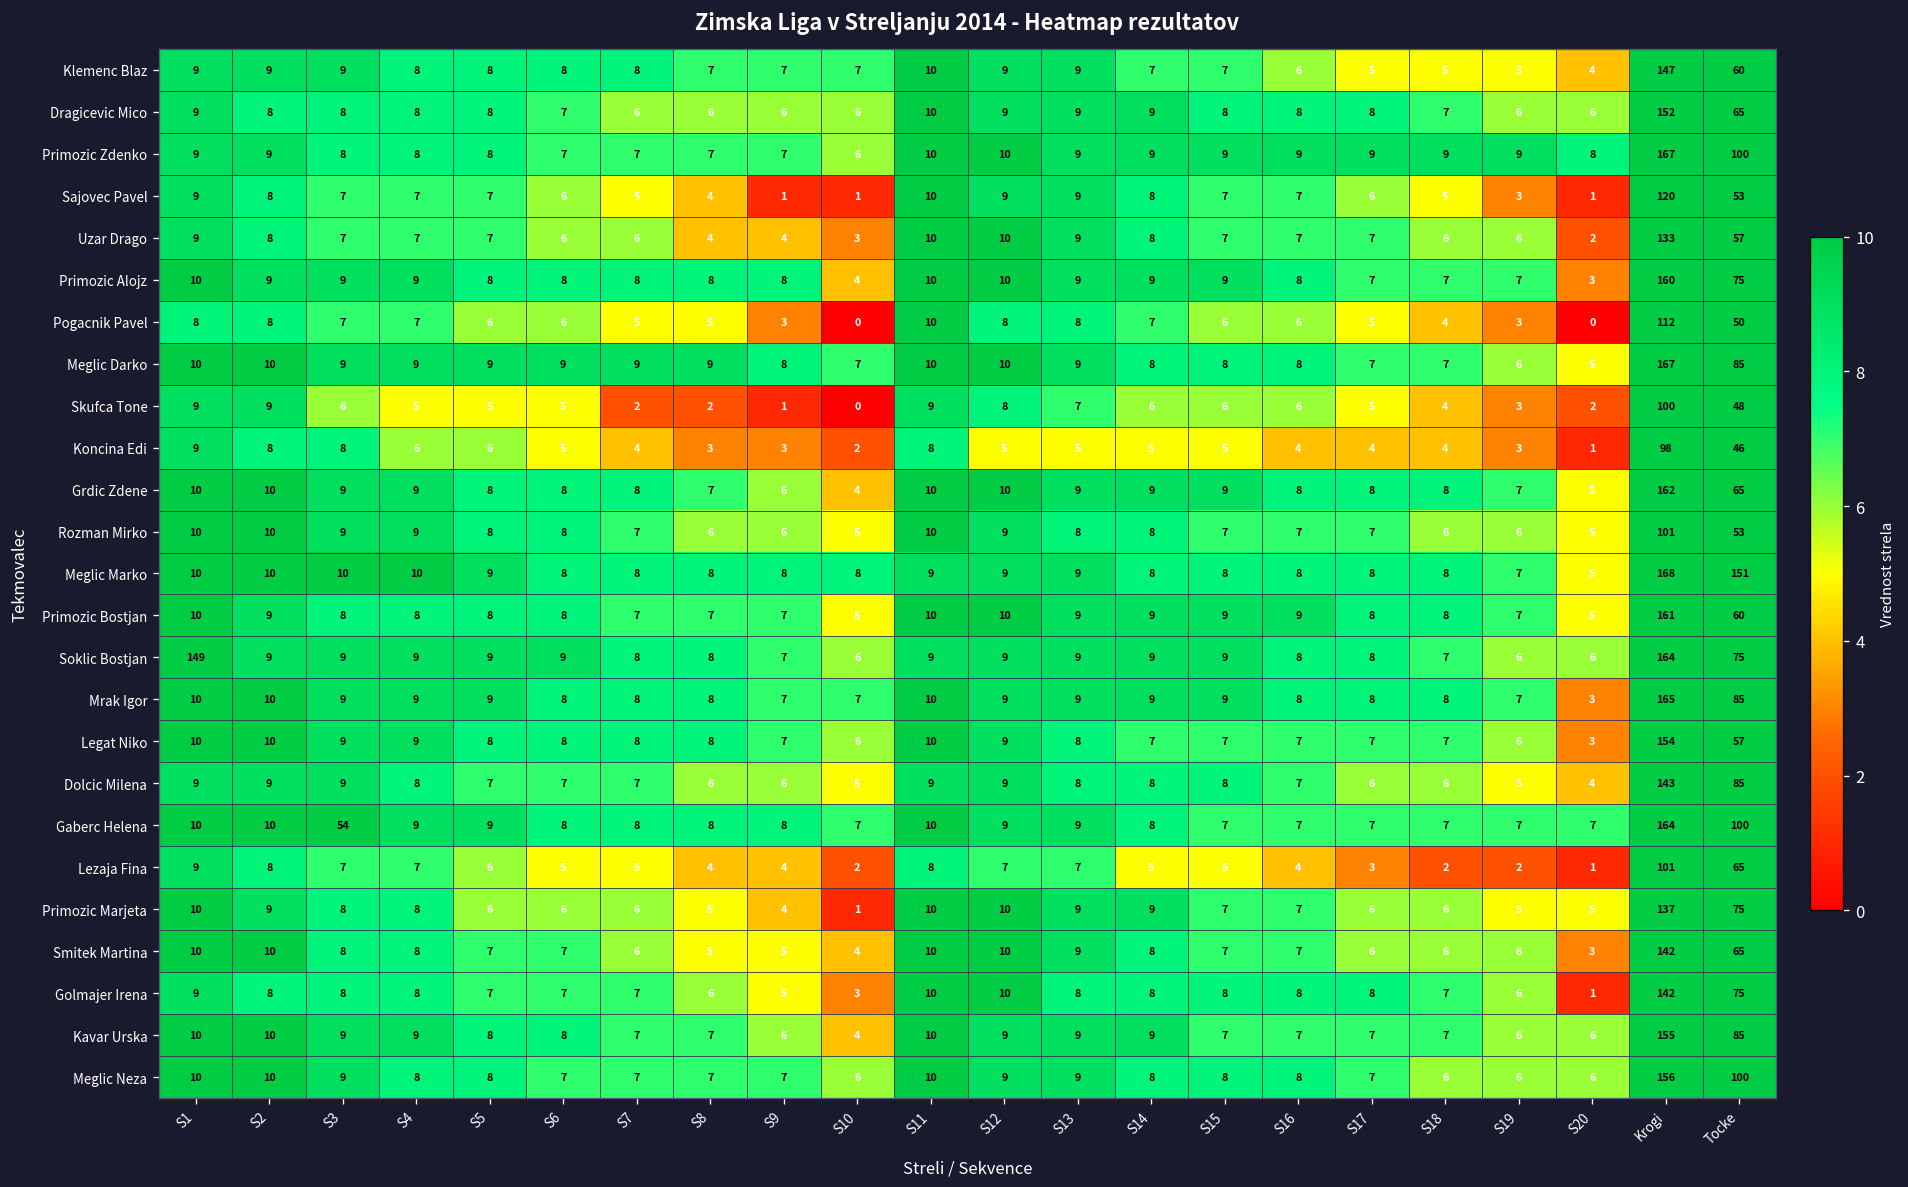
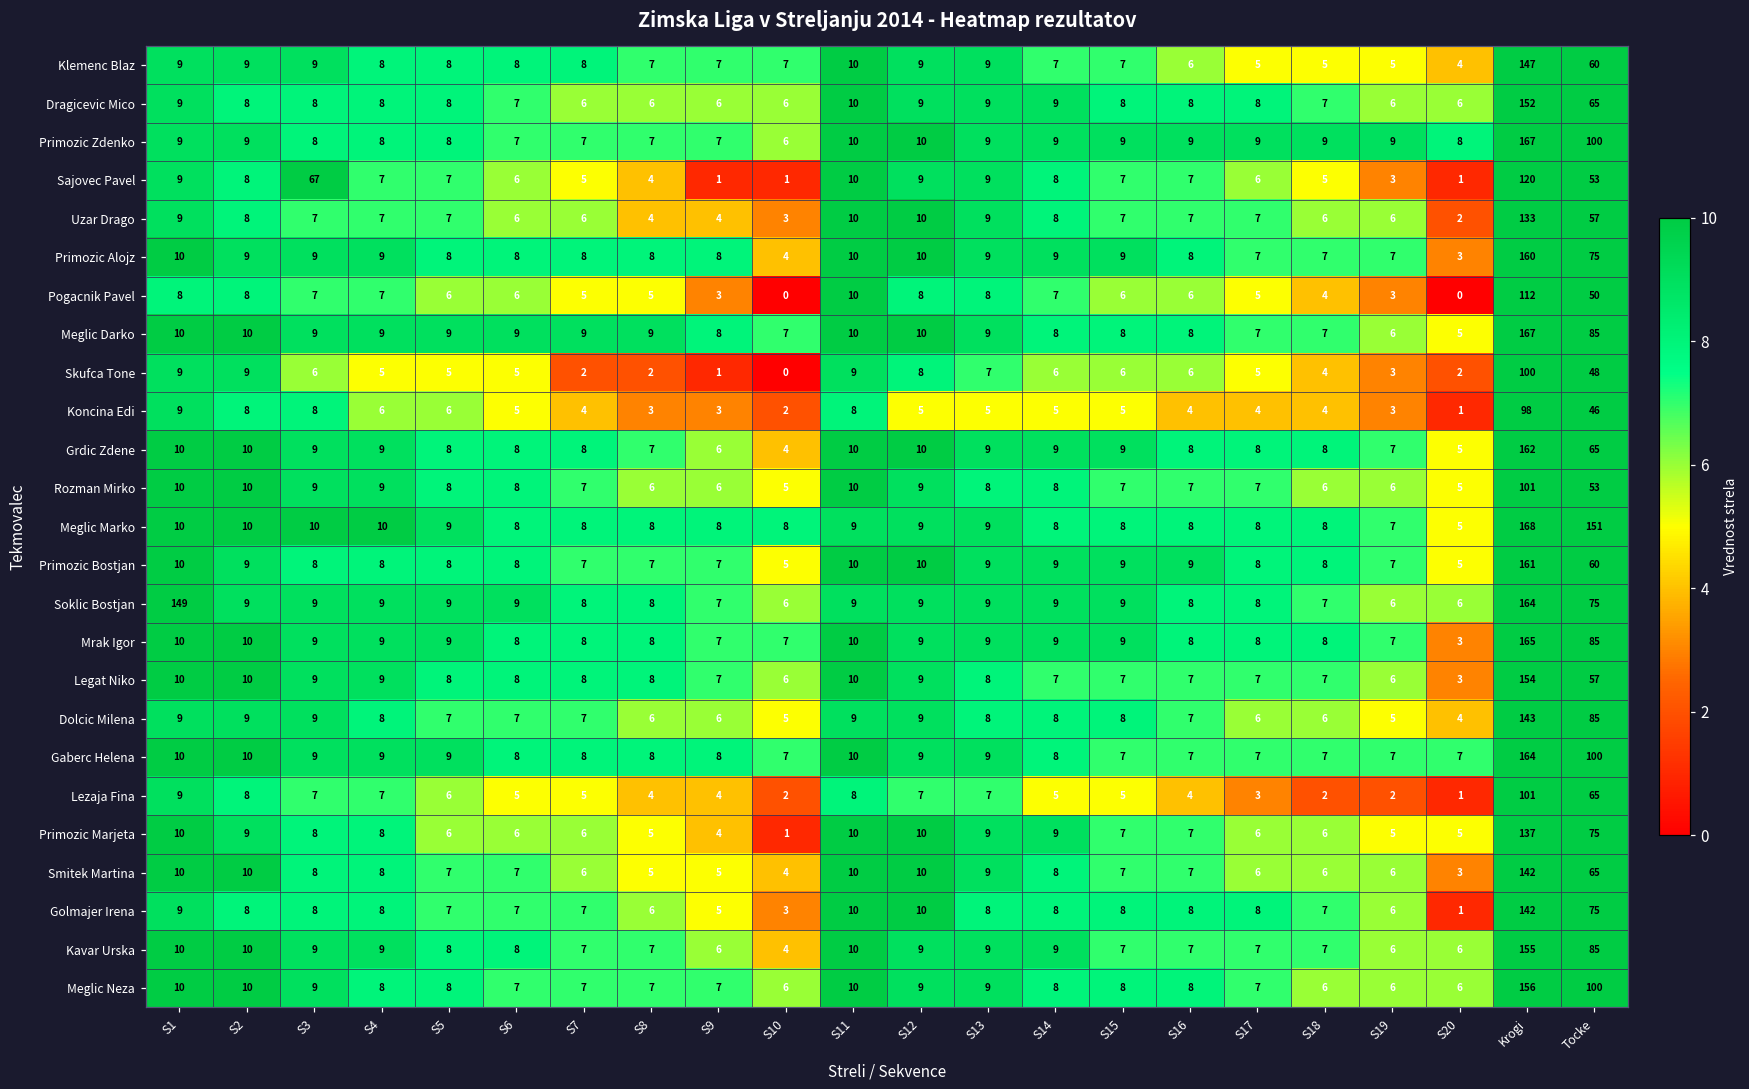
  {
    "Sajovec Pavel": {
      "S1": 9,
      "S2": 8,
-     "S3": 7,
+     "S3": 67,
      "S4": 7,
      "S5": 7,
      "S6": 6,
      "S7": 5,
      "S8": 4,
      "S9": 1,
      "S10": 1,
      "S11": 10,
      "S12": 9,
      "S13": 9,
      "S14": 8,
      "S15": 7,
      "S16": 7,
      "S17": 6,
      "S18": 5,
      "S19": 3,
      "S20": 1,
      "Krogi": 120,
      "Tocke": 53
    },
    "Gaberc Helena": {
      "S1": 10,
      "S2": 10,
-     "S3": 54,
+     "S3": 9,
      "S4": 9,
      "S5": 9,
      "S6": 8,
      "S7": 8,
      "S8": 8,
      "S9": 8,
      "S10": 7,
      "S11": 10,
      "S12": 9,
      "S13": 9,
      "S14": 8,
      "S15": 7,
      "S16": 7,
      "S17": 7,
      "S18": 7,
      "S19": 7,
      "S20": 7,
      "Krogi": 164,
      "Tocke": 100
    }
  }
